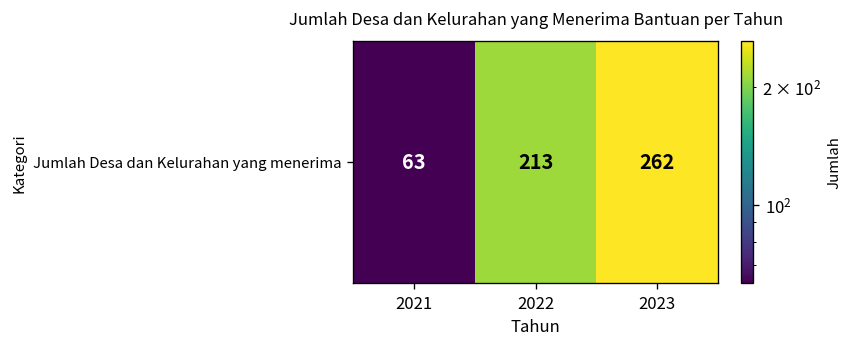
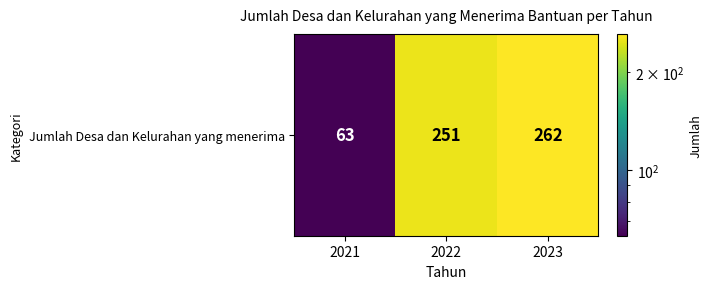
  {
    "Jumlah Desa dan Kelurahan yang menerima": {
      "2021": 63,
-     "2022": 213,
+     "2022": 251,
      "2023": 262
    }
  }
